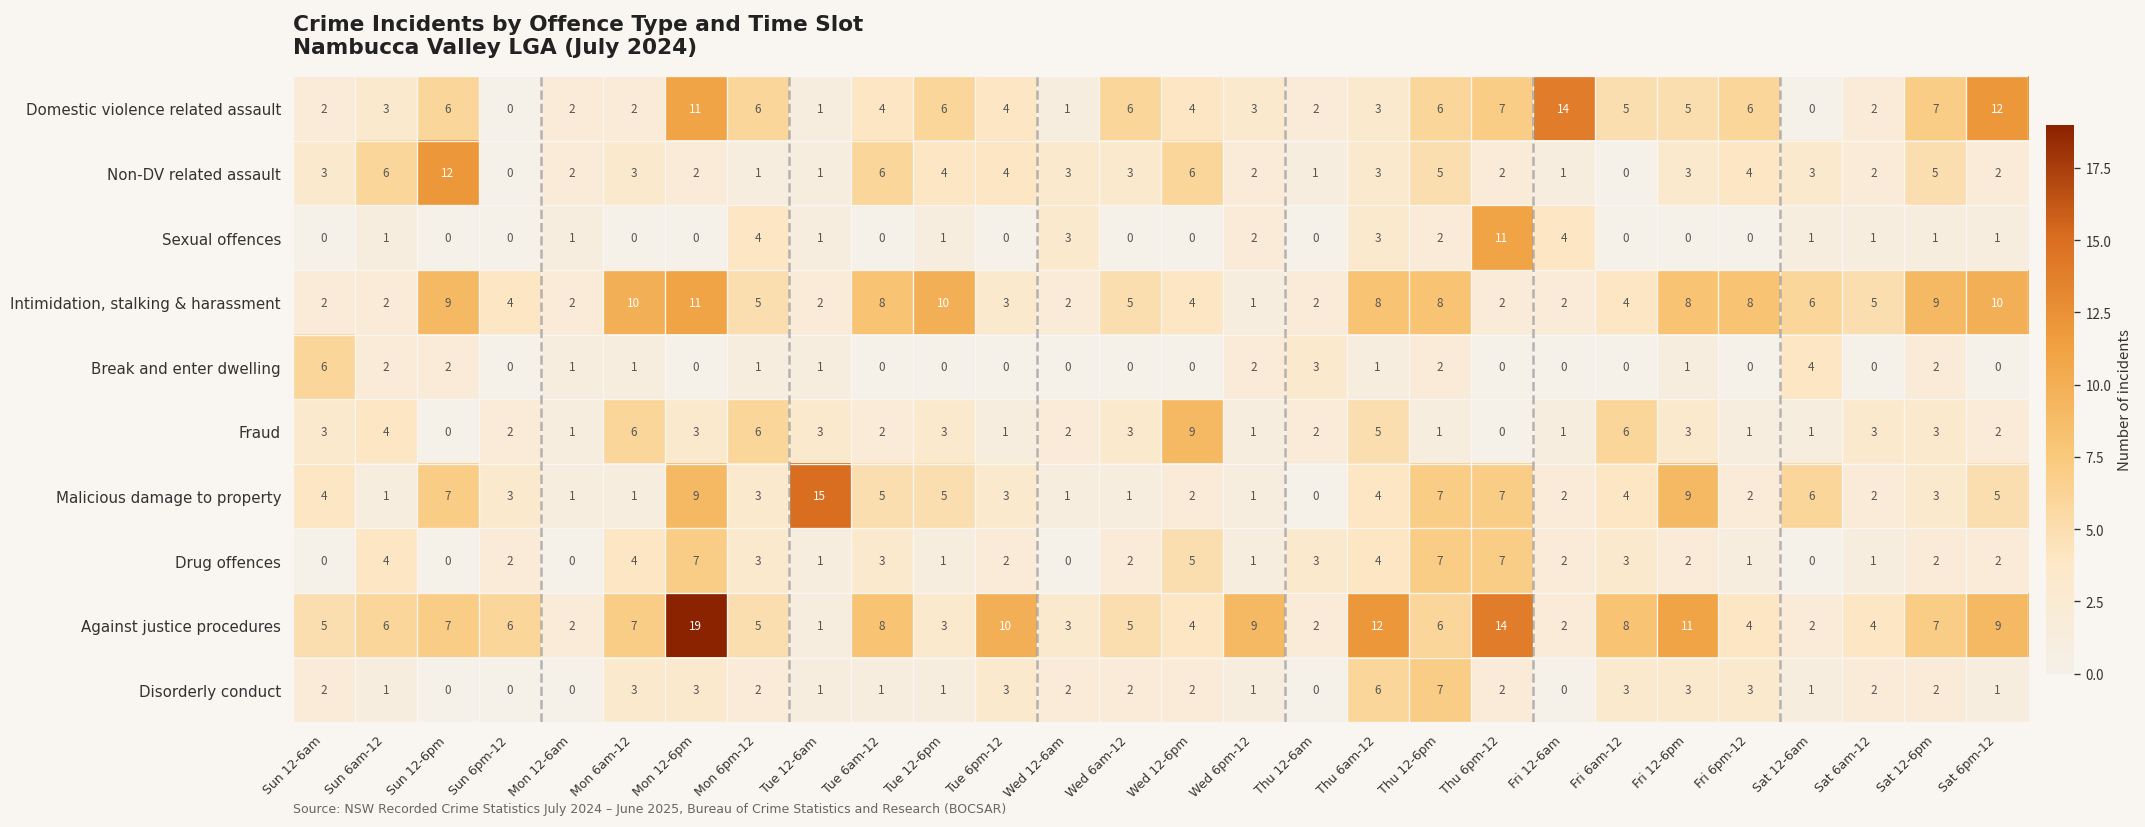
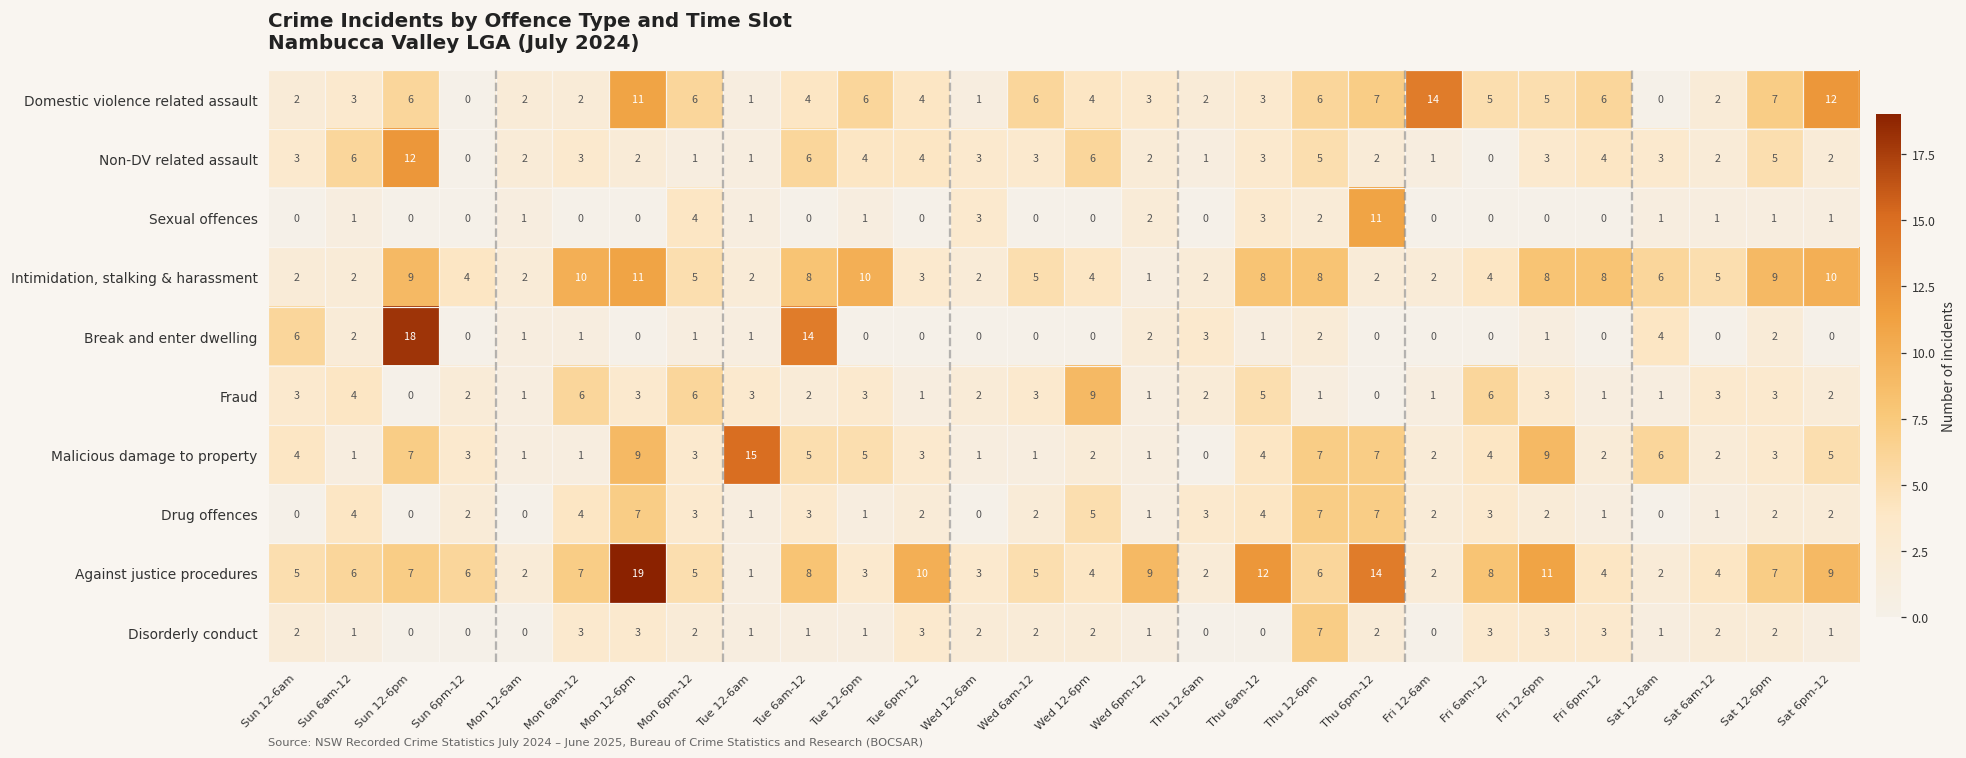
  {
    "Sexual offences": {
      "Sun 12-6am": 0,
      "Sun 6am-12": 1,
      "Sun 12-6pm": 0,
      "Sun 6pm-12": 0,
      "Mon 12-6am": 1,
      "Mon 6am-12": 0,
      "Mon 12-6pm": 0,
      "Mon 6pm-12": 4,
      "Tue 12-6am": 1,
      "Tue 6am-12": 0,
      "Tue 12-6pm": 1,
      "Tue 6pm-12": 0,
      "Wed 12-6am": 3,
      "Wed 6am-12": 0,
      "Wed 12-6pm": 0,
      "Wed 6pm-12": 2,
      "Thu 12-6am": 0,
      "Thu 6am-12": 3,
      "Thu 12-6pm": 2,
      "Thu 6pm-12": 11,
-     "Fri 12-6am": 4,
+     "Fri 12-6am": 0,
      "Fri 6am-12": 0,
      "Fri 12-6pm": 0,
      "Fri 6pm-12": 0,
      "Sat 12-6am": 1,
      "Sat 6am-12": 1,
      "Sat 12-6pm": 1,
      "Sat 6pm-12": 1
    },
    "Break and enter dwelling": {
      "Sun 12-6am": 6,
      "Sun 6am-12": 2,
-     "Sun 12-6pm": 2,
+     "Sun 12-6pm": 18,
      "Sun 6pm-12": 0,
      "Mon 12-6am": 1,
      "Mon 6am-12": 1,
      "Mon 12-6pm": 0,
      "Mon 6pm-12": 1,
      "Tue 12-6am": 1,
-     "Tue 6am-12": 0,
+     "Tue 6am-12": 14,
      "Tue 12-6pm": 0,
      "Tue 6pm-12": 0,
      "Wed 12-6am": 0,
      "Wed 6am-12": 0,
      "Wed 12-6pm": 0,
      "Wed 6pm-12": 2,
      "Thu 12-6am": 3,
      "Thu 6am-12": 1,
      "Thu 12-6pm": 2,
      "Thu 6pm-12": 0,
      "Fri 12-6am": 0,
      "Fri 6am-12": 0,
      "Fri 12-6pm": 1,
      "Fri 6pm-12": 0,
      "Sat 12-6am": 4,
      "Sat 6am-12": 0,
      "Sat 12-6pm": 2,
      "Sat 6pm-12": 0
    },
    "Disorderly conduct": {
      "Sun 12-6am": 2,
      "Sun 6am-12": 1,
      "Sun 12-6pm": 0,
      "Sun 6pm-12": 0,
      "Mon 12-6am": 0,
      "Mon 6am-12": 3,
      "Mon 12-6pm": 3,
      "Mon 6pm-12": 2,
      "Tue 12-6am": 1,
      "Tue 6am-12": 1,
      "Tue 12-6pm": 1,
      "Tue 6pm-12": 3,
      "Wed 12-6am": 2,
      "Wed 6am-12": 2,
      "Wed 12-6pm": 2,
      "Wed 6pm-12": 1,
      "Thu 12-6am": 0,
-     "Thu 6am-12": 6,
+     "Thu 6am-12": 0,
      "Thu 12-6pm": 7,
      "Thu 6pm-12": 2,
      "Fri 12-6am": 0,
      "Fri 6am-12": 3,
      "Fri 12-6pm": 3,
      "Fri 6pm-12": 3,
      "Sat 12-6am": 1,
      "Sat 6am-12": 2,
      "Sat 12-6pm": 2,
      "Sat 6pm-12": 1
    }
  }
